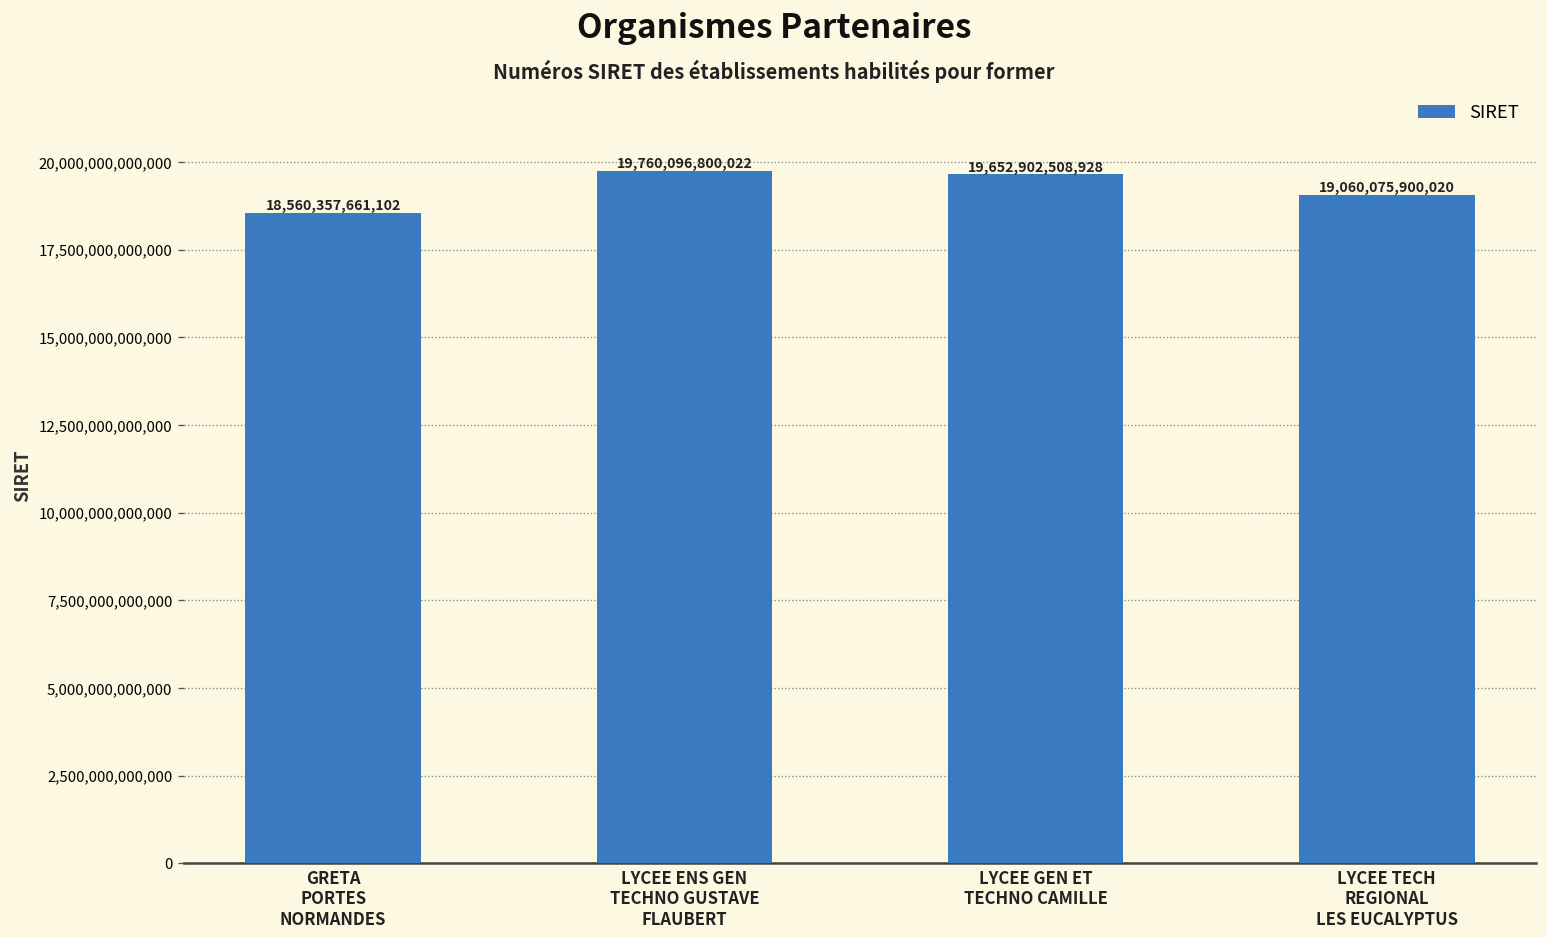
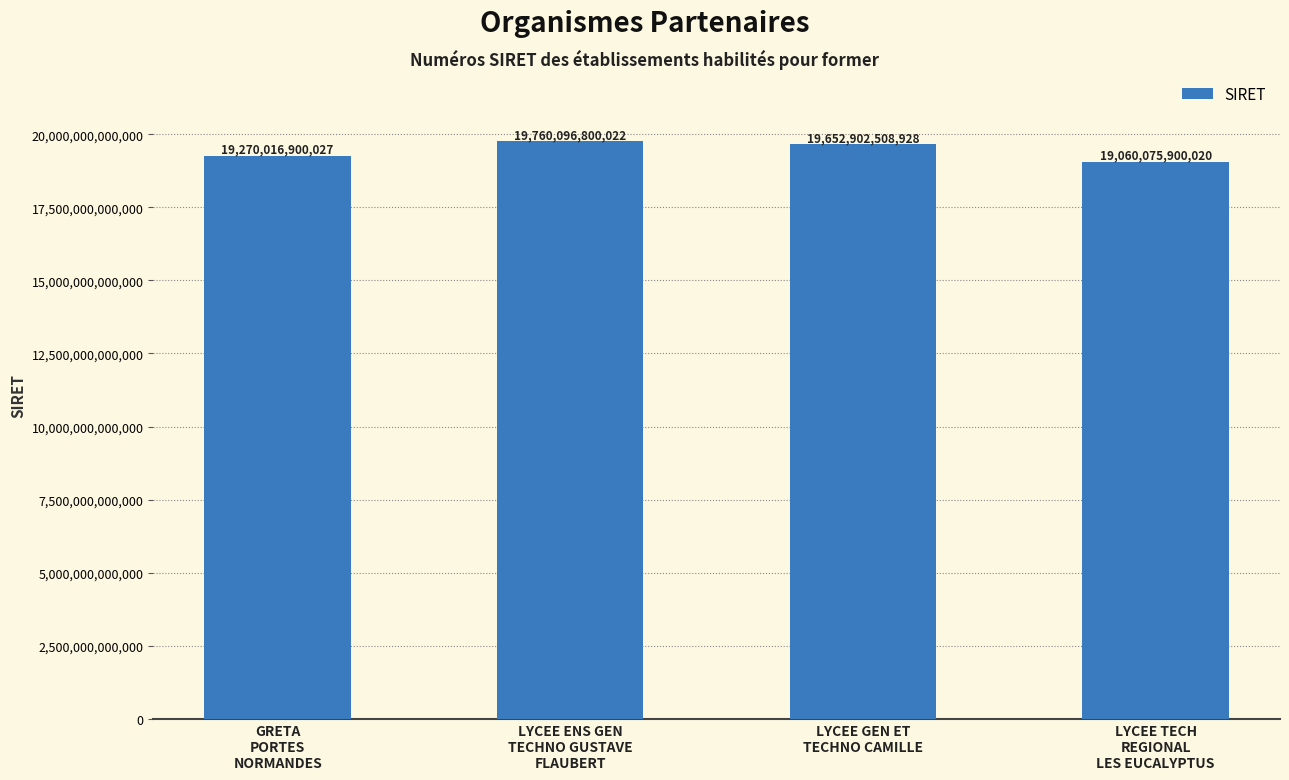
  {
-   "GRETA PORTES NORMANDES": "18,560,357,661,102",
+   "GRETA PORTES NORMANDES": "19,270,016,900,027",
    "LYCEE ENS GEN TECHNO GUSTAVE FLAUBERT": "19,760,096,800,022",
    "LYCEE GEN ET TECHNO CAMILLE": "19,652,902,508,928",
    "LYCEE TECH REGIONAL LES EUCALYPTUS": "19,060,075,900,020"
  }
